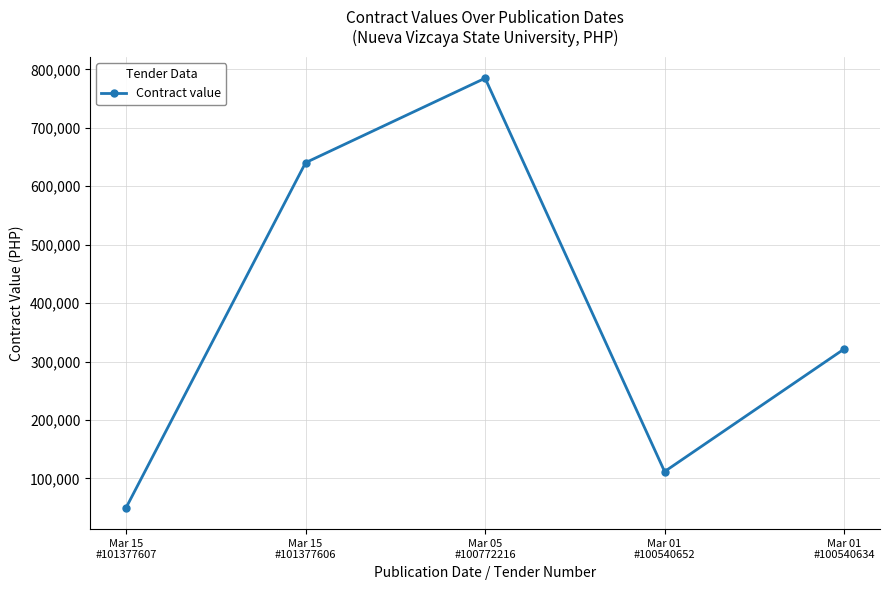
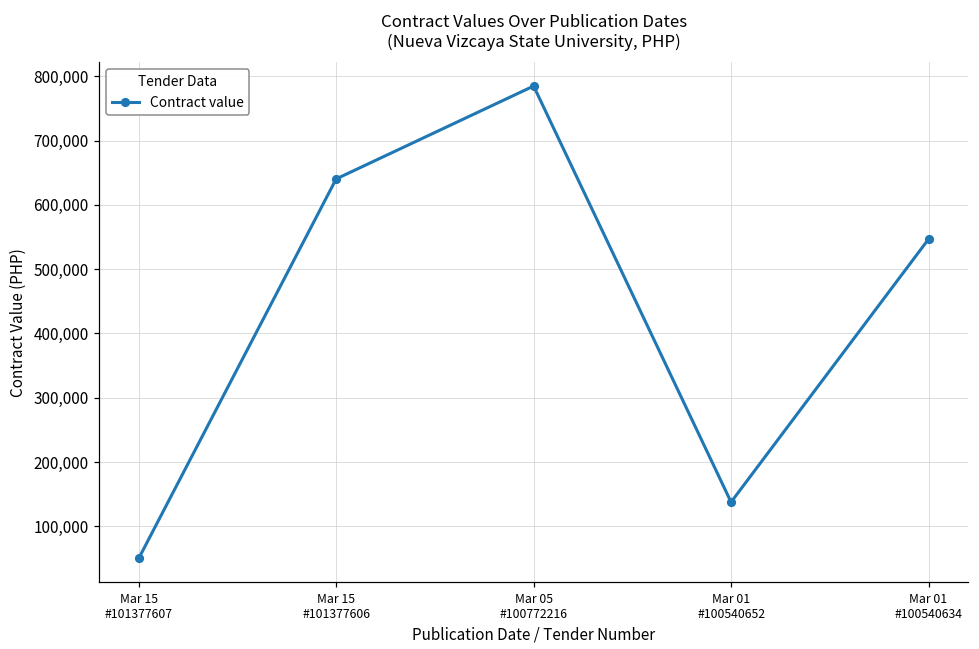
  {
    "Mar 15 #101377607": "50,000",
    "Mar 15 #101377606": "640,000",
    "Mar 05 #100772216": "780,000",
-   "Mar 01 #100540652": "110,000",
-   "Mar 01 #100540634": "320,000"
+   "Mar 01 #100540652": "140,000",
+   "Mar 01 #100540634": "550,000"
  }
